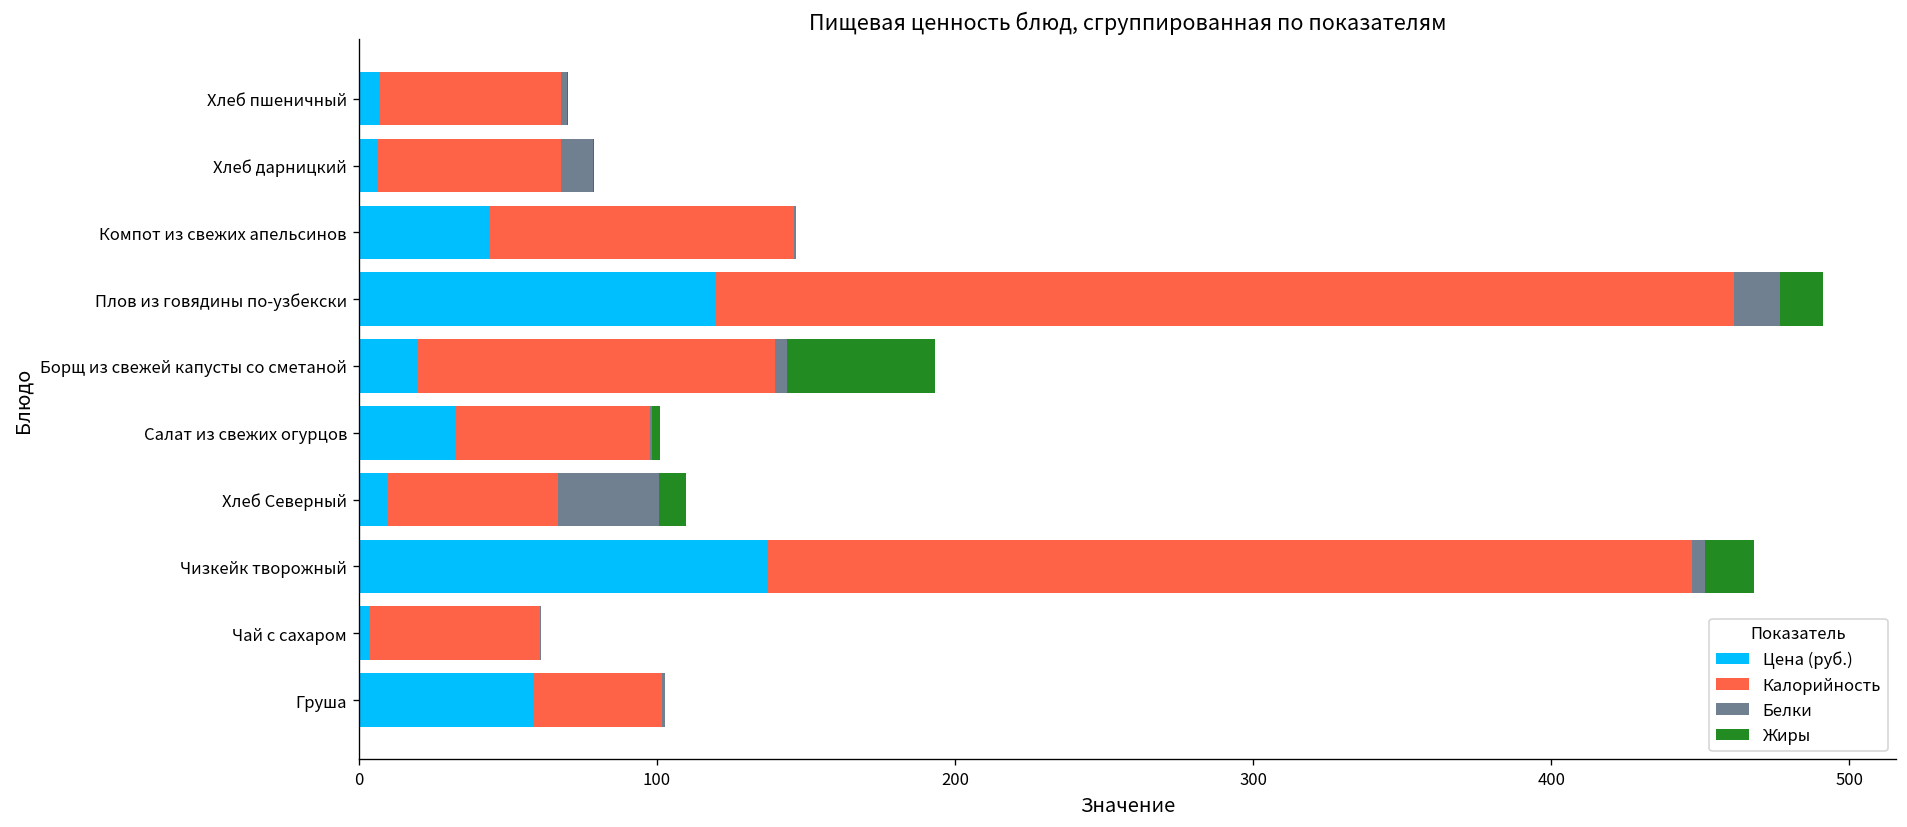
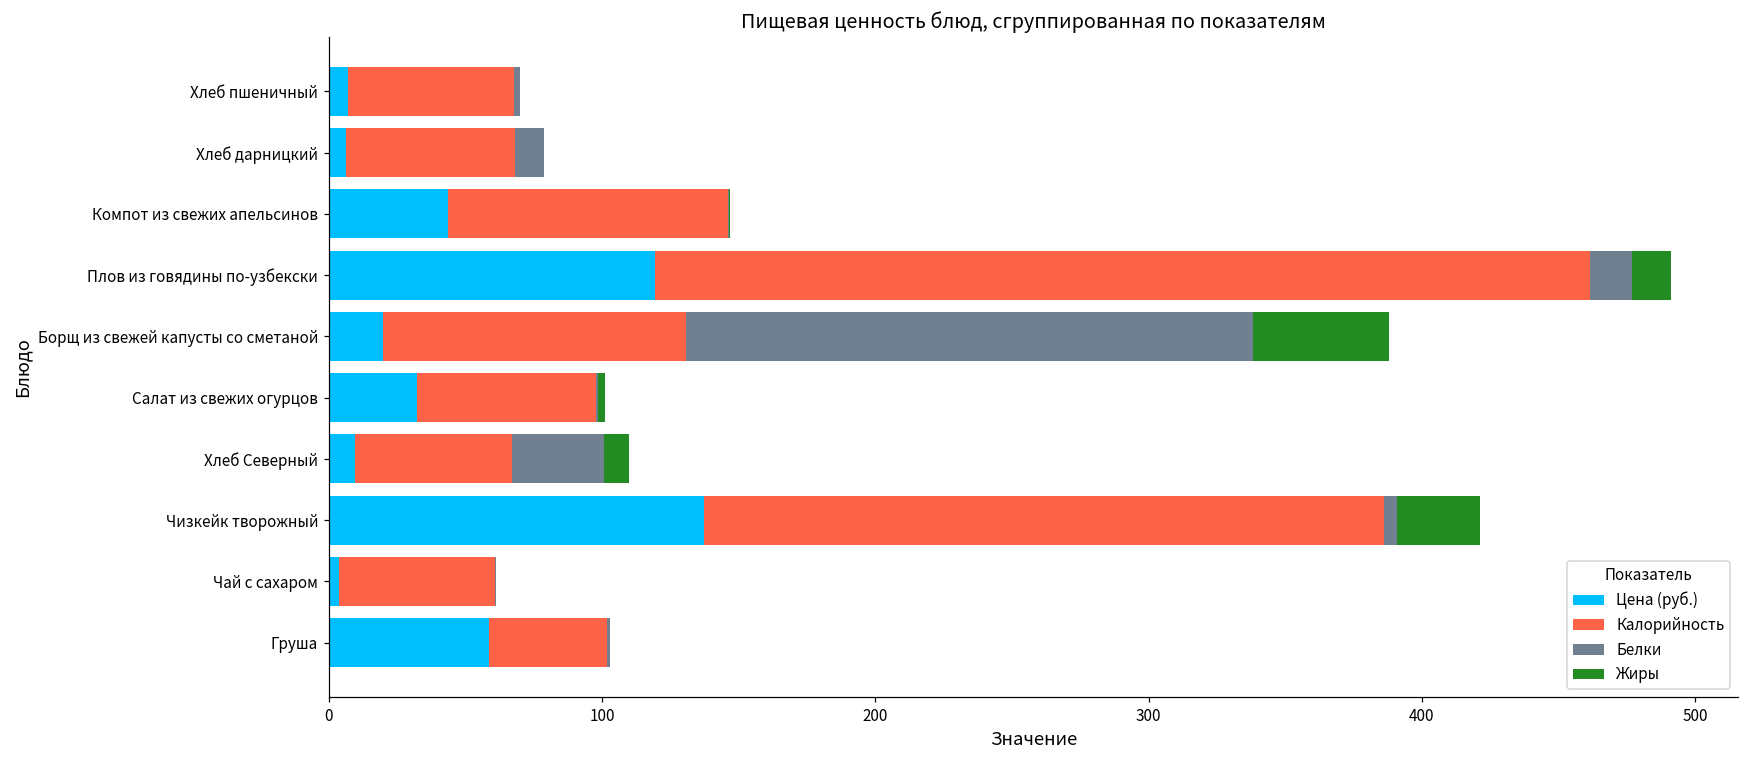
  {
    "Цена (руб.)": {
      "Хлеб пшеничный": 7,
      "Хлеб дарницкий": 6,
      "Компот из свежих апельсинов": 44,
      "Плов из говядины по-узбекски": 120,
      "Борщ из свежей капусты со сметаной": 20,
      "Салат из свежих огурцов": 32,
      "Хлеб Северный": 9,
      "Чизкейк творожный": 137,
      "Чай с сахаром": 4,
      "Груша": 59
    },
    "Калорийность": {
      "Хлеб пшеничный": 61,
      "Хлеб дарницкий": 62,
      "Компот из свежих апельсинов": 102,
      "Плов из говядины по-узбекски": 342,
-     "Борщ из свежей капусты со сметаной": 120,
+     "Борщ из свежей капусты со сметаной": 111,
      "Салат из свежих огурцов": 66,
      "Хлеб Северный": 58,
-     "Чизкейк творожный": 310,
+     "Чизкейк творожный": 249,
      "Чай с сахаром": 57,
      "Груша": 43
    },
    "Белки": {
      "Хлеб пшеничный": 2,
      "Хлеб дарницкий": 11,
      "Плов из говядины по-узбекски": 16,
-     "Борщ из свежей капусты со сметаной": 4,
+     "Борщ из свежей капусты со сметаной": 208,
      "Хлеб Северный": 34,
      "Чизкейк творожный": 5,
      "Груша": 1
    },
    "Жиры": {
      "Плов из говядины по-узбекски": 14,
      "Борщ из свежей капусты со сметаной": 50,
      "Салат из свежих огурцов": 3,
      "Хлеб Северный": 9,
-     "Чизкейк творожный": 16,
+     "Чизкейк творожный": 31,
      "Чай с сахаром": 0,
      "Груша": 0
    }
  }
